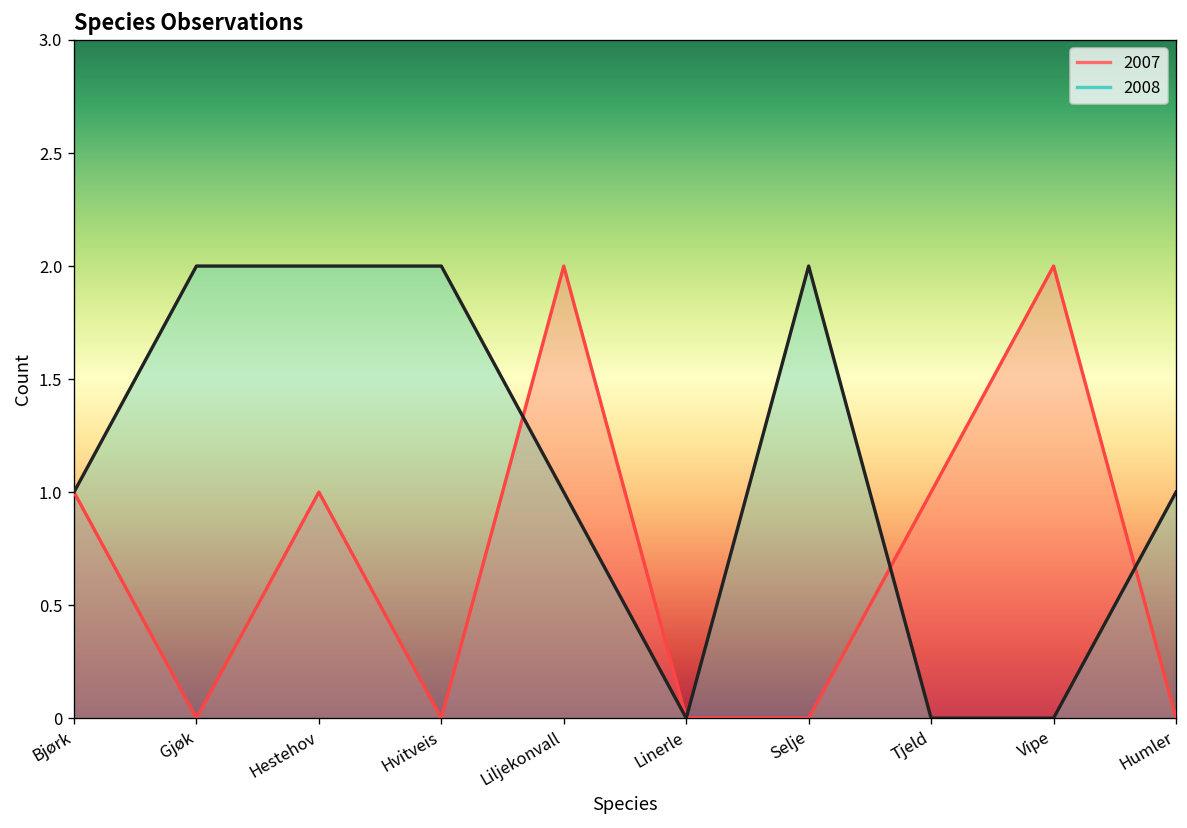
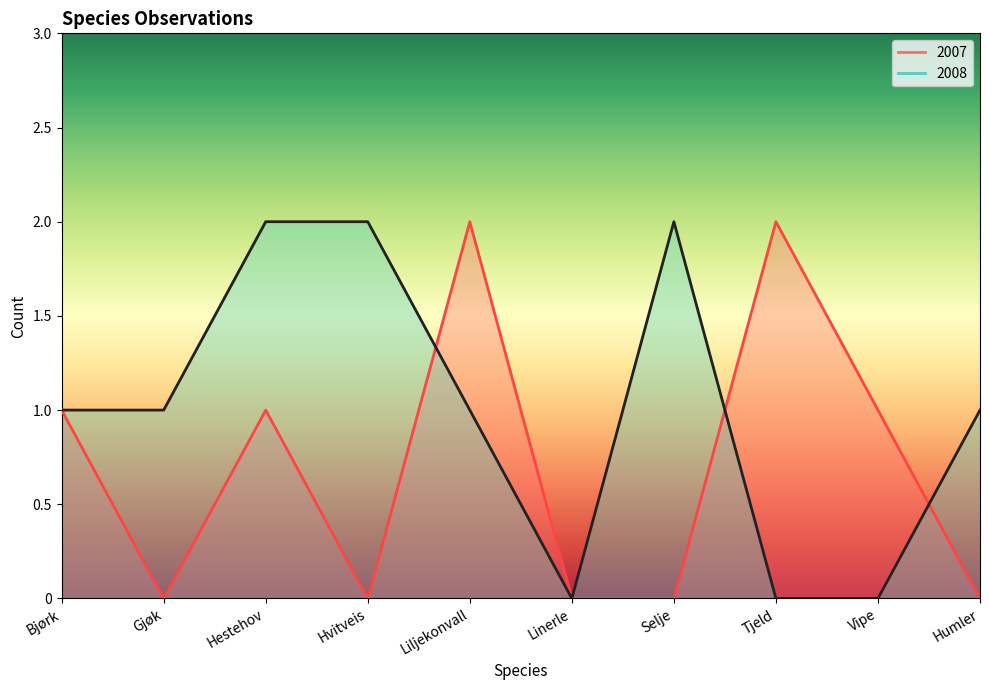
  {
    "2007": {
      "Gjøk": 0,
      "Hestehov": 1,
      "Hvitveis": 0,
      "Liljekonvall": 2,
      "Selje": 0,
-     "Tjeld": 1,
-     "Vipe": 2,
+     "Tjeld": 2,
+     "Vipe": 1,
      "Humler": 0
    },
    "2008": {
-     "Gjøk": 2,
+     "Gjøk": 1,
      "Hestehov": 2,
      "Hvitveis": 2,
      "Liljekonvall": 1,
      "Selje": 2,
      "Tjeld": 0,
      "Vipe": 0,
      "Humler": 1
    }
  }
